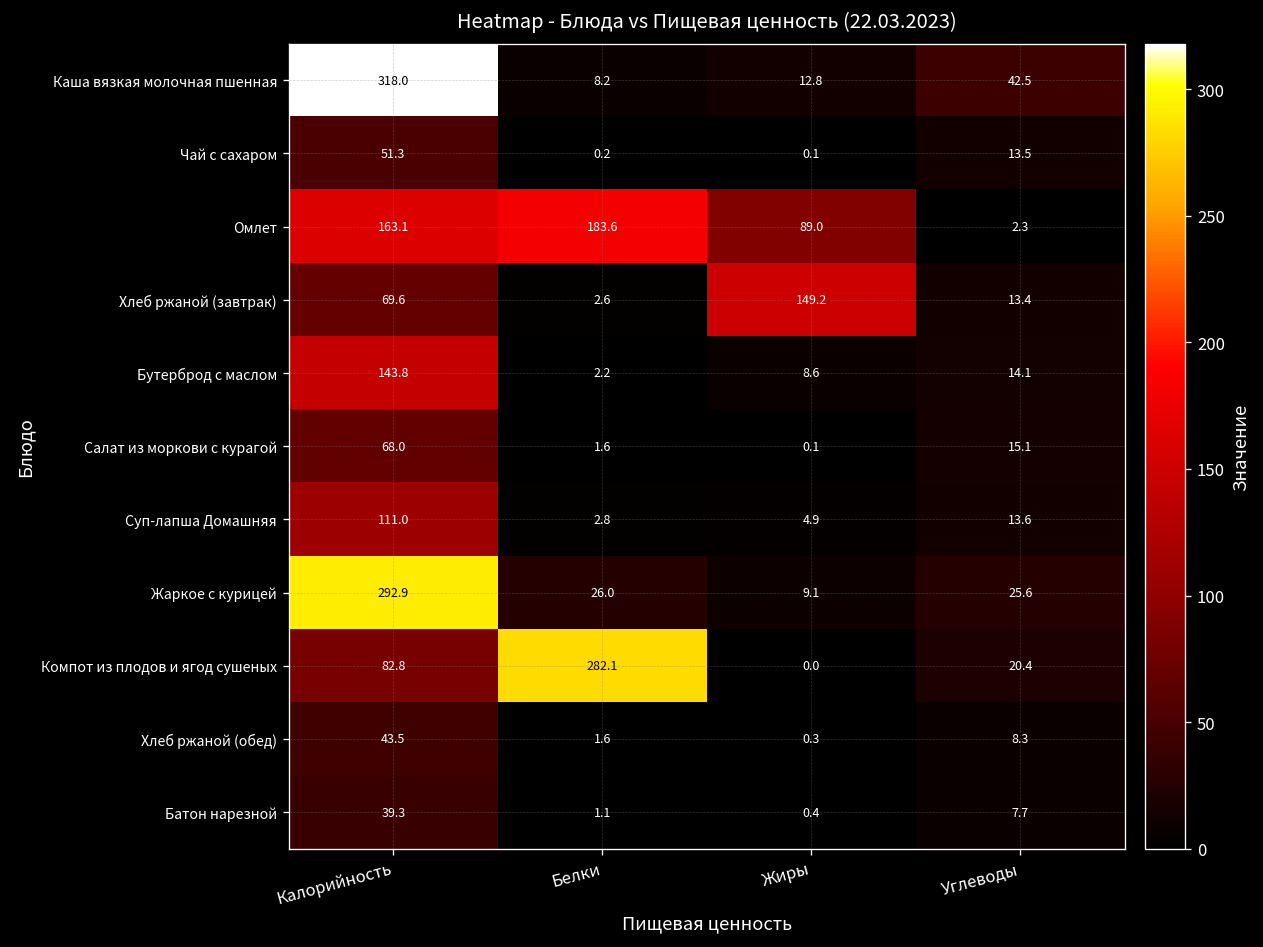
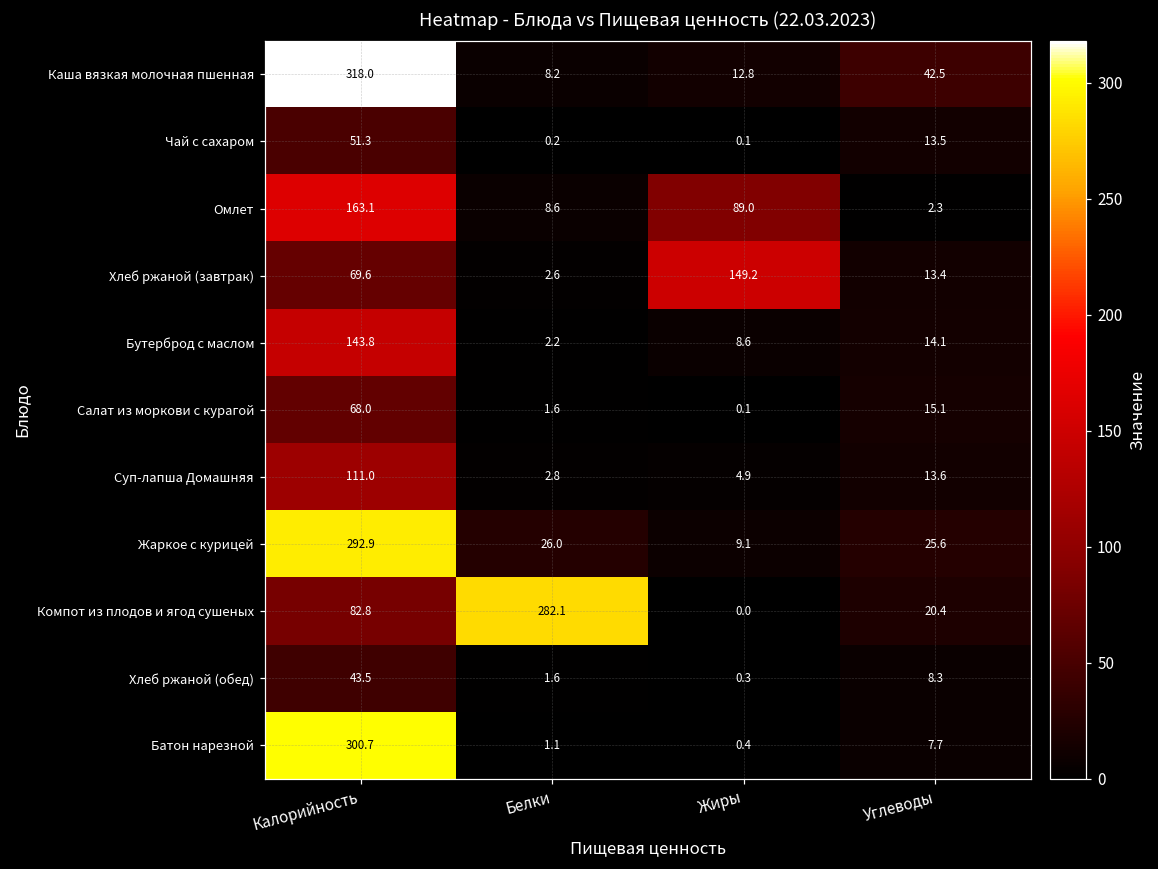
  {
    "Каша вязкая молочная пшенная": {
      "Калорийность": 318.0,
      "Белки": 8.2,
      "Жиры": 12.8,
      "Углеводы": 42.5
    },
    "Чай с сахаром": {
      "Калорийность": 51.3,
      "Белки": 0.2,
      "Жиры": 0.1,
      "Углеводы": 13.5
    },
    "Омлет": {
      "Калорийность": 163.1,
-     "Белки": 183.6,
+     "Белки": 8.6,
      "Жиры": 89.0,
      "Углеводы": 2.3
    },
    "Хлеб ржаной (завтрак)": {
      "Калорийность": 69.6,
      "Белки": 2.6,
      "Жиры": 149.2,
      "Углеводы": 13.4
    },
    "Бутерброд с маслом": {
      "Калорийность": 143.8,
      "Белки": 2.2,
      "Жиры": 8.6,
      "Углеводы": 14.1
    },
    "Салат из моркови с курагой": {
      "Калорийность": 68.0,
      "Белки": 1.6,
      "Жиры": 0.1,
      "Углеводы": 15.1
    },
    "Суп-лапша Домашняя": {
      "Калорийность": 111.0,
      "Белки": 2.8,
      "Жиры": 4.9,
      "Углеводы": 13.6
    },
    "Жаркое с курицей": {
      "Калорийность": 292.9,
      "Белки": 26.0,
      "Жиры": 9.1,
      "Углеводы": 25.6
    },
    "Компот из плодов и ягод сушеных": {
      "Калорийность": 82.8,
      "Белки": 282.1,
      "Жиры": 0.0,
      "Углеводы": 20.4
    },
    "Хлеб ржаной (обед)": {
      "Калорийность": 43.5,
      "Белки": 1.6,
      "Жиры": 0.3,
      "Углеводы": 8.3
    },
    "Батон нарезной": {
-     "Калорийность": 39.3,
+     "Калорийность": 300.7,
      "Белки": 1.1,
      "Жиры": 0.4,
      "Углеводы": 7.7
    }
  }
